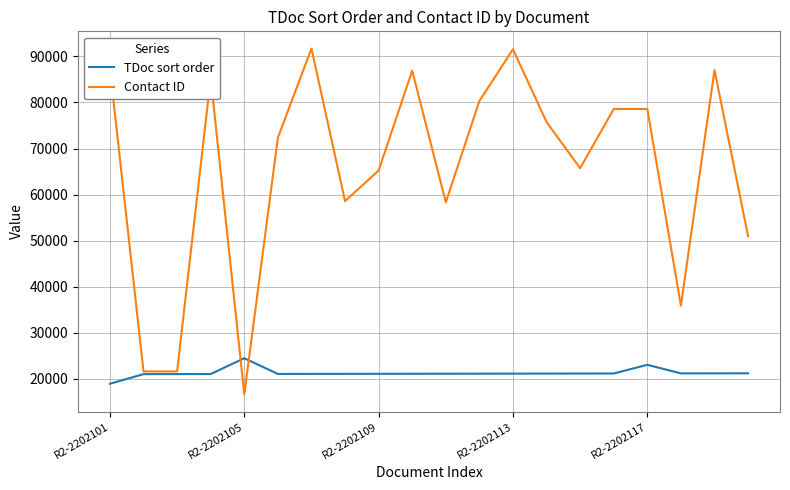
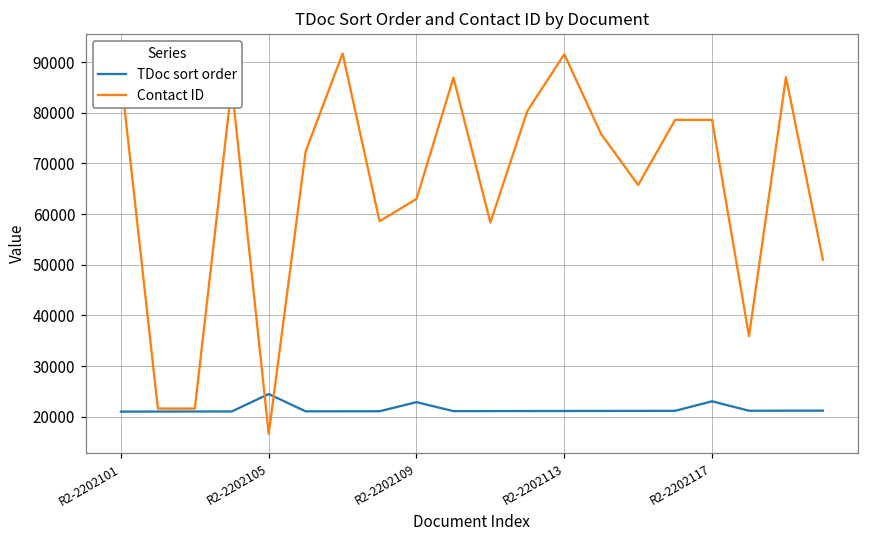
  {
    "TDoc sort order": {
-     "R2-2202101": 19000,
+     "R2-2202101": 21000,
      "R2-2202105": 24000,
-     "R2-2202109": 21000,
+     "R2-2202109": 23000,
      "R2-2202113": 21000,
      "R2-2202117": 23000
    },
    "Contact ID": {
      "R2-2202105": 17000,
-     "R2-2202109": 65000,
+     "R2-2202109": 63000,
      "R2-2202113": 92000,
      "R2-2202117": 79000
    }
  }
